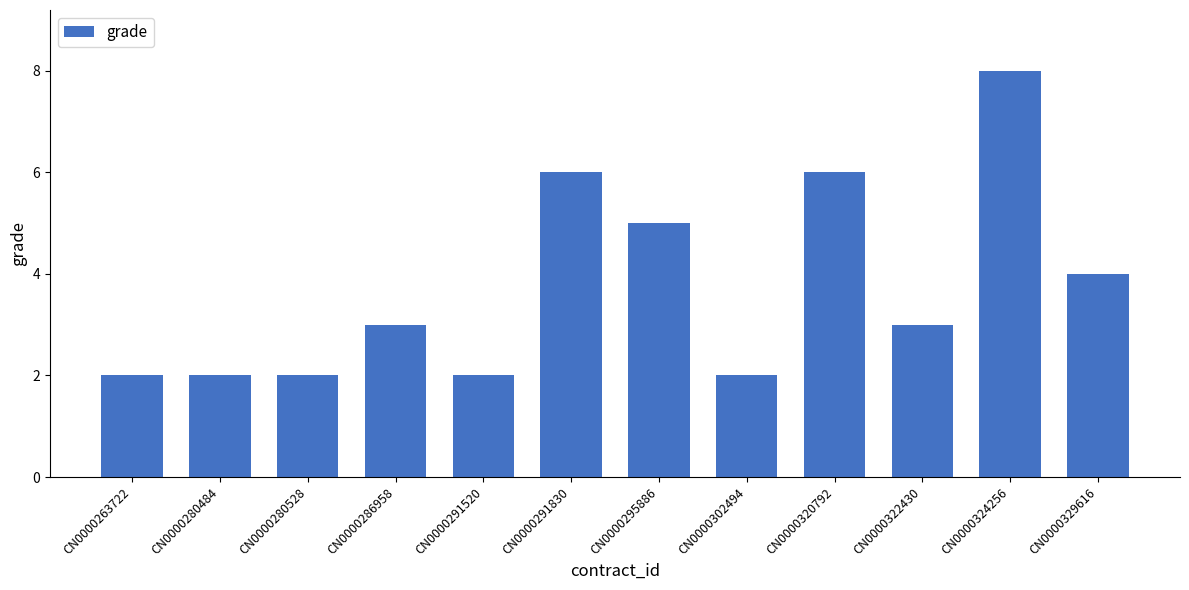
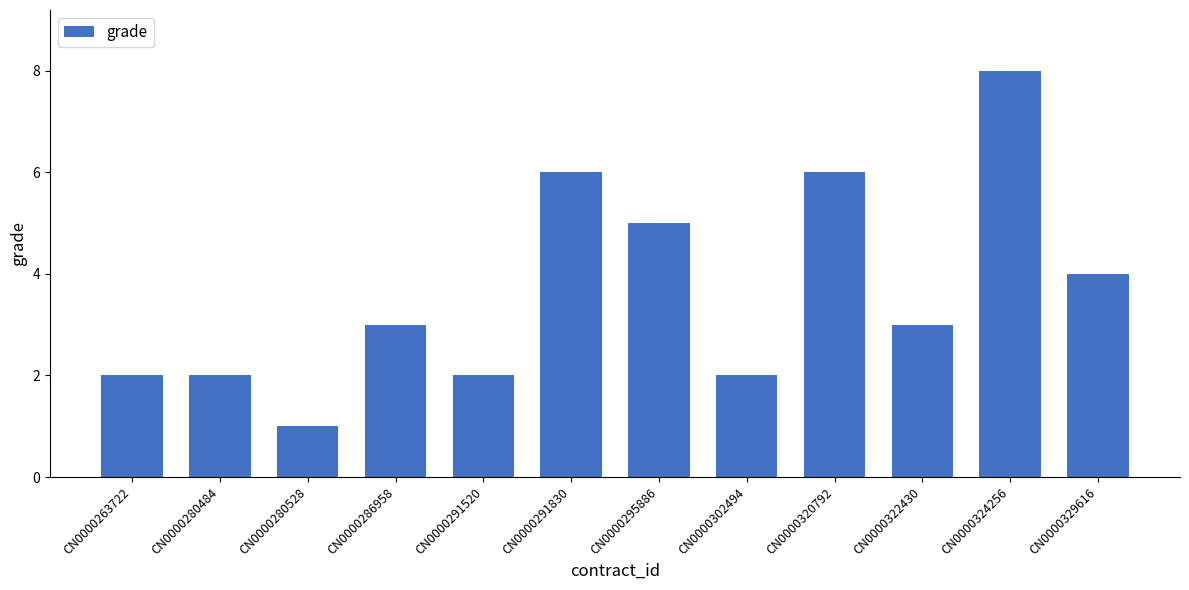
  {
    "CN0000263722": 2,
    "CN0000280484": 2,
-   "CN0000280528": 2,
+   "CN0000280528": 1,
    "CN0000286958": 3,
    "CN0000291520": 2,
    "CN0000291830": 6,
    "CN0000295886": 5,
    "CN0000302494": 2,
    "CN0000320792": 6,
    "CN0000322430": 3,
    "CN0000324256": 8,
    "CN0000329616": 4
  }
